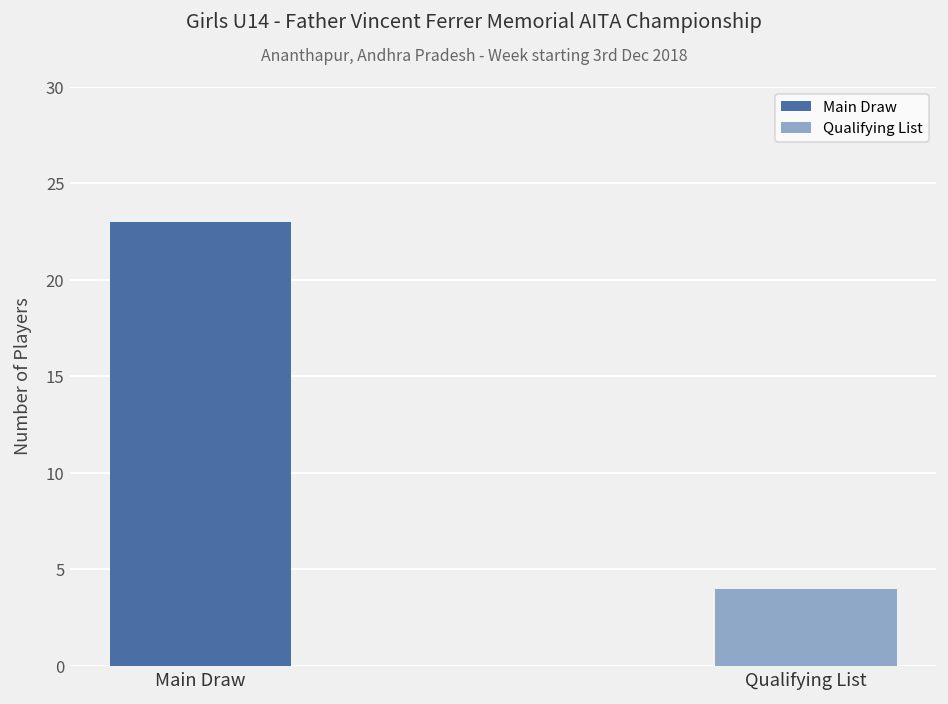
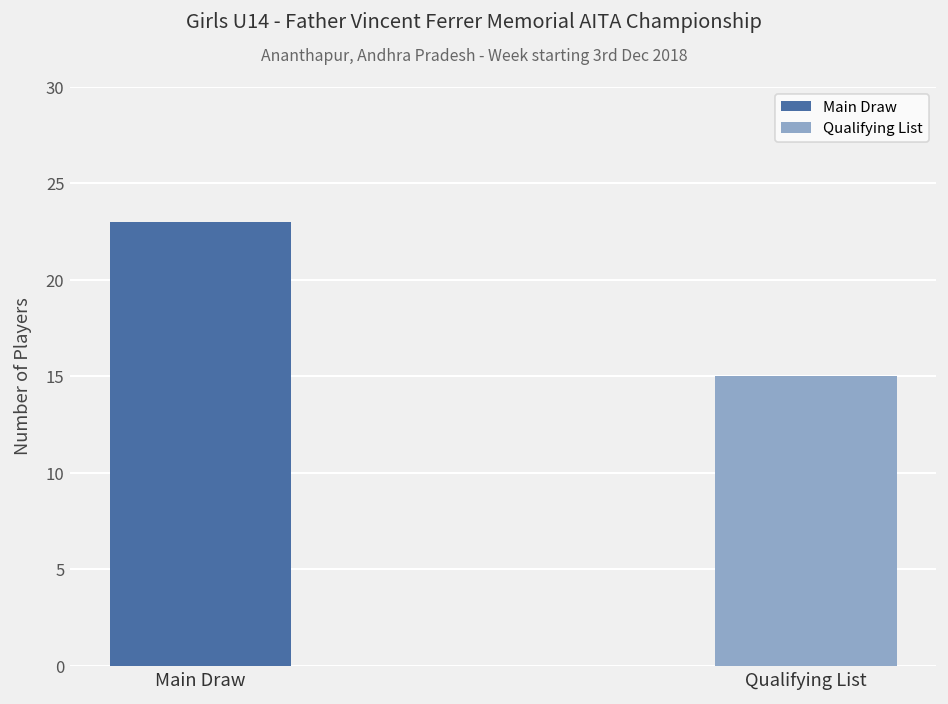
  {
    "Main Draw": 23,
-   "Qualifying List": 4
+   "Qualifying List": 15
  }
